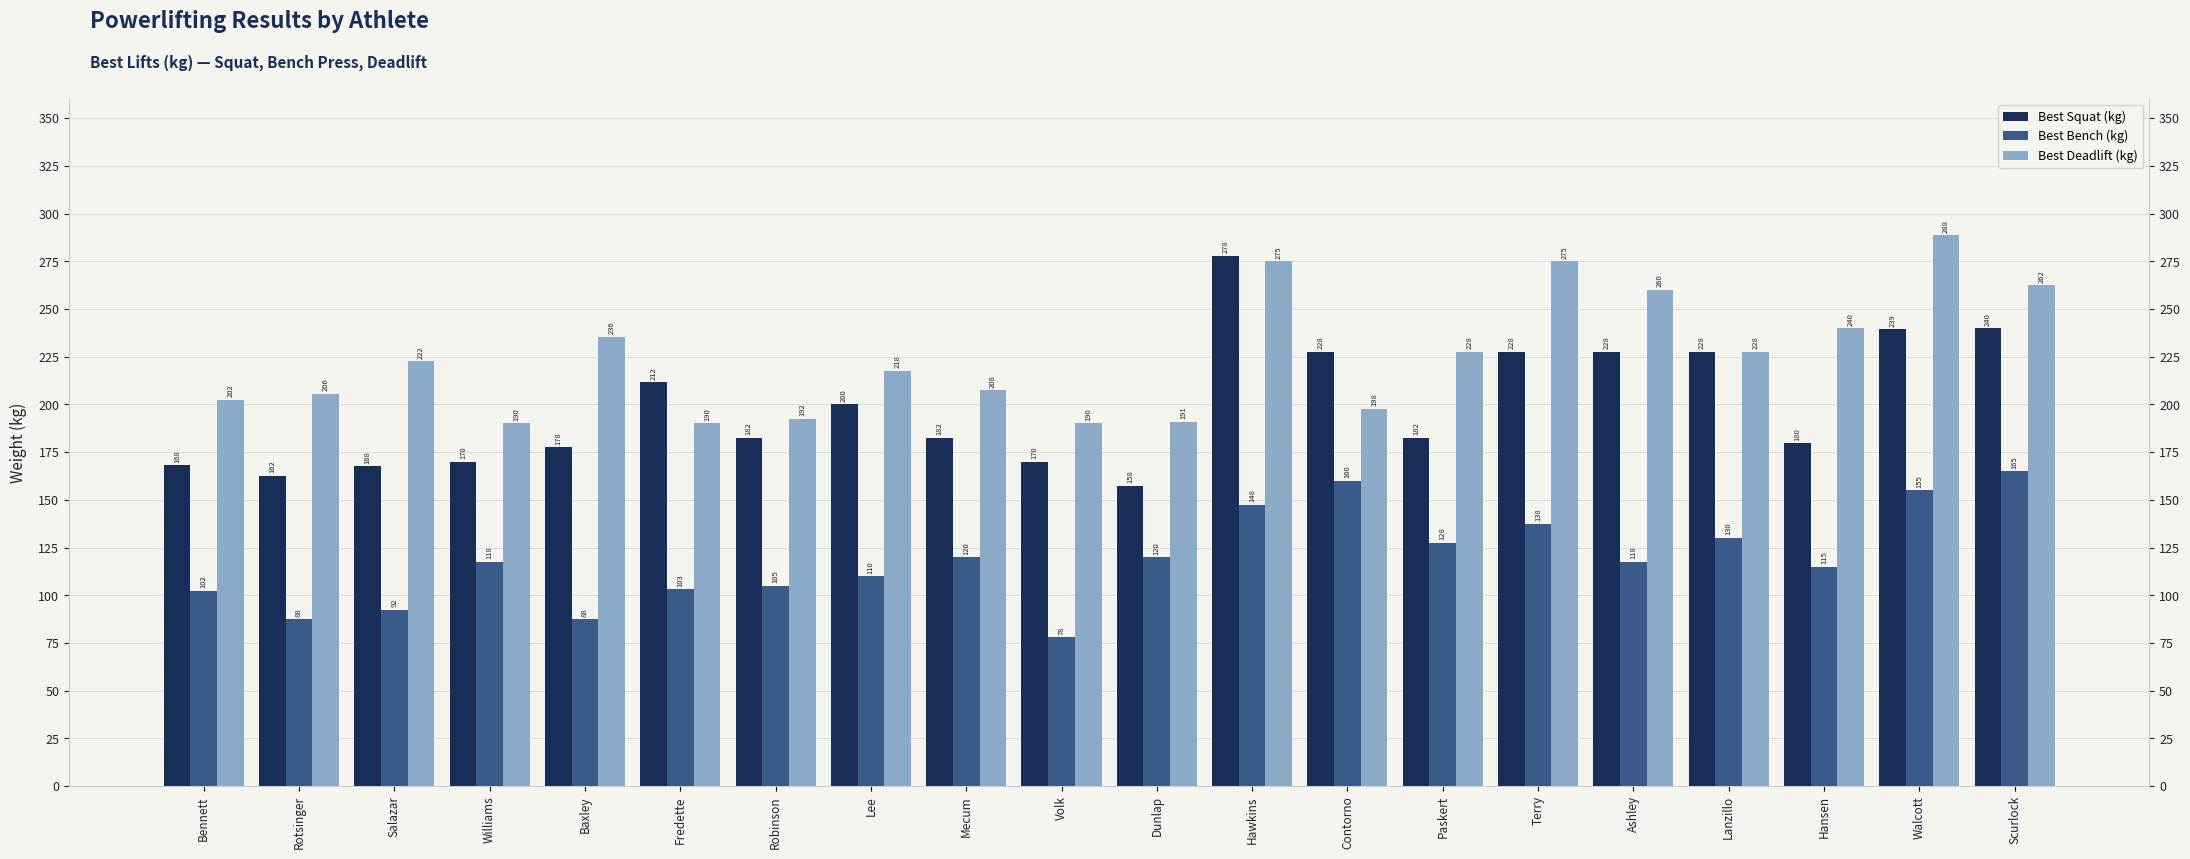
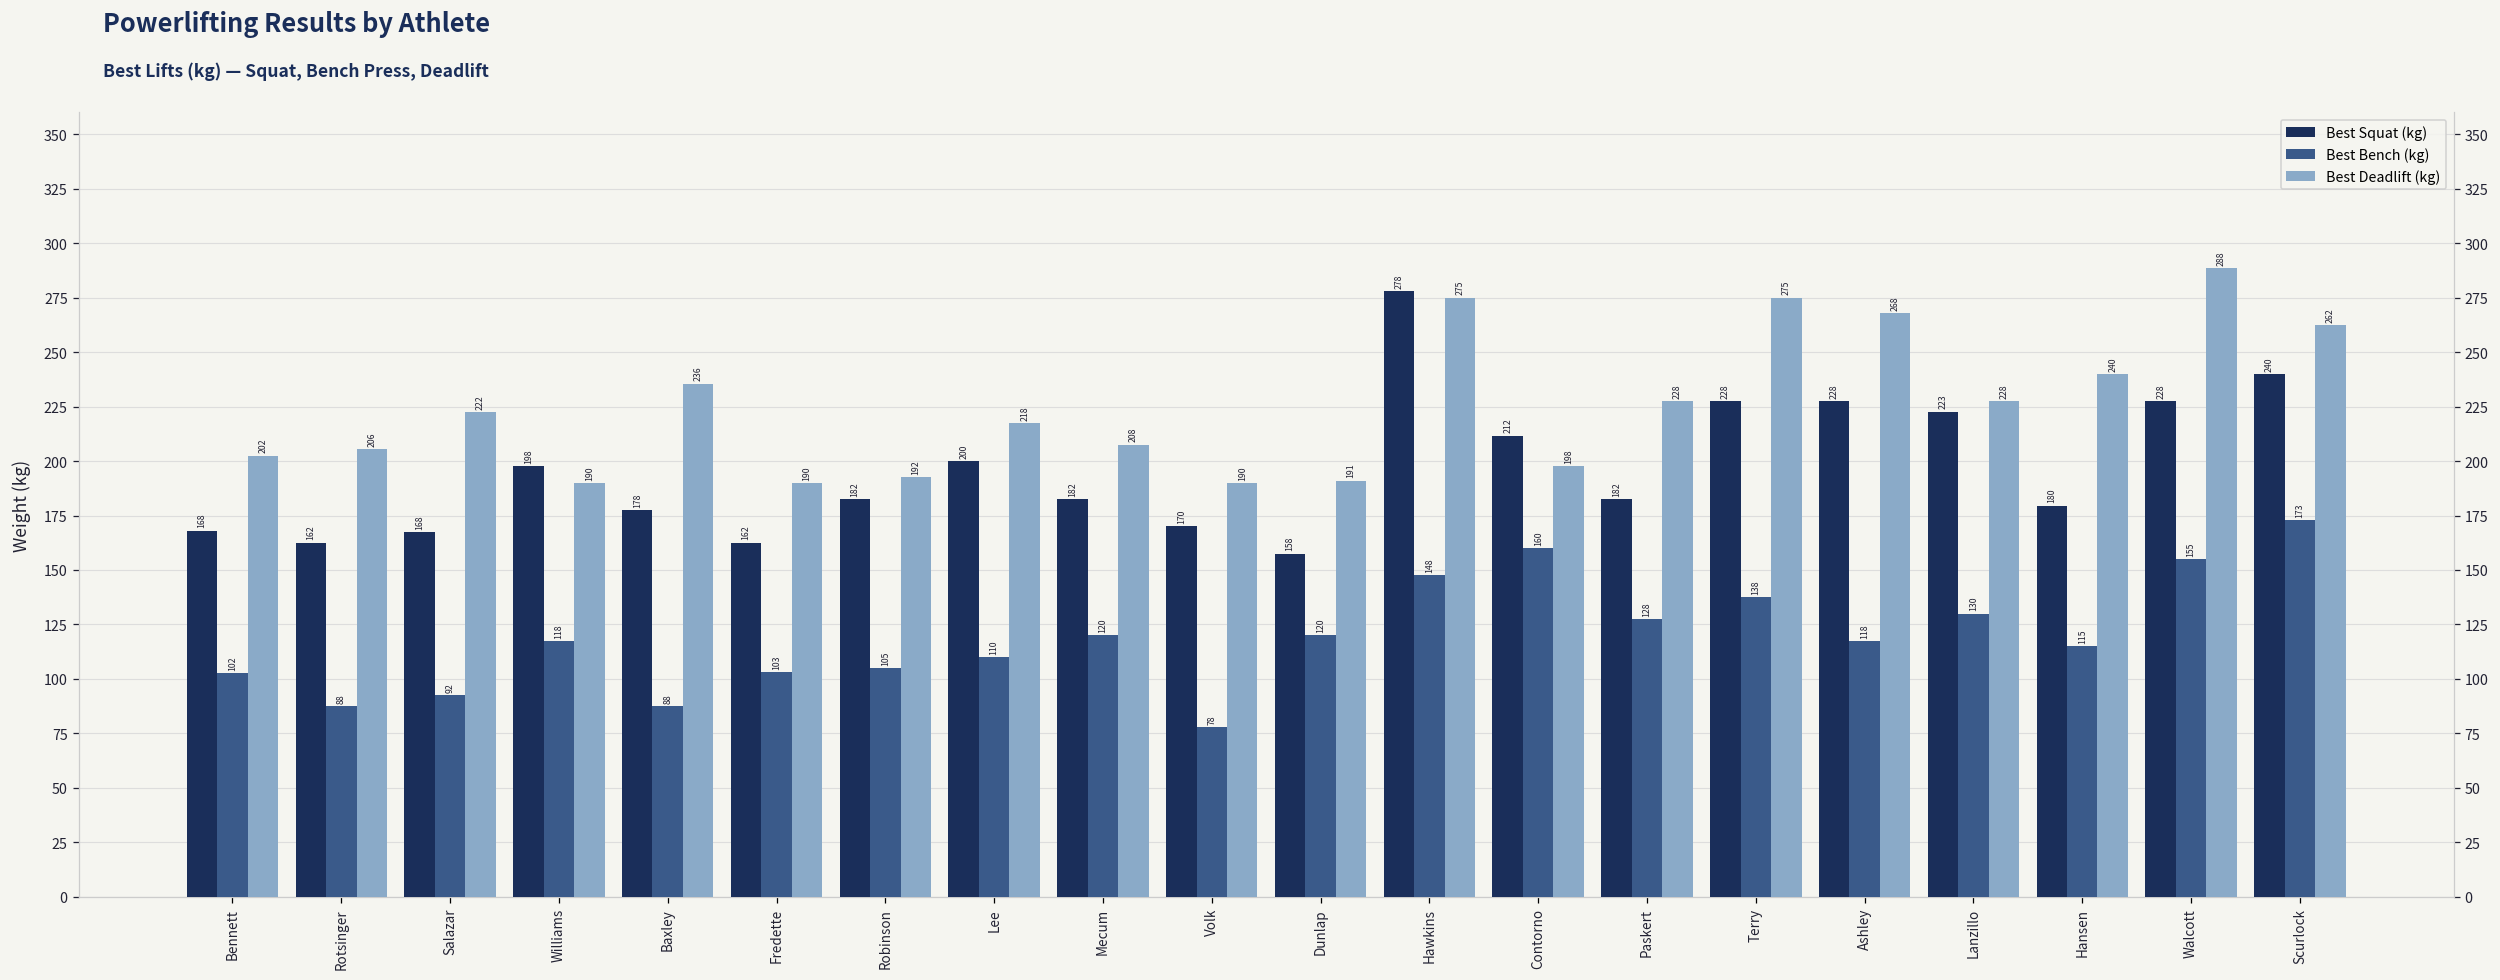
  {
    "Best Squat (kg)": {
      "Bennett": 168,
      "Rotsinger": 162,
      "Salazar": 168,
-     "Williams": 170,
+     "Williams": 198,
      "Baxley": 178,
-     "Fredette": 212,
+     "Fredette": 162,
      "Robinson": 182,
      "Lee": 200,
      "Mecum": 182,
      "Volk": 170,
      "Dunlap": 158,
      "Hawkins": 278,
-     "Contorno": 228,
+     "Contorno": 212,
      "Paskert": 182,
      "Terry": 228,
      "Ashley": 228,
-     "Lanzillo": 228,
+     "Lanzillo": 223,
      "Hansen": 180,
-     "Walcott": 239,
+     "Walcott": 228,
      "Scurlock": 240
    },
    "Best Bench (kg)": {
      "Bennett": 102,
      "Rotsinger": 88,
      "Salazar": 92,
      "Williams": 118,
      "Baxley": 88,
      "Fredette": 103,
      "Robinson": 105,
      "Lee": 110,
      "Mecum": 120,
      "Volk": 78,
      "Dunlap": 120,
      "Hawkins": 148,
      "Contorno": 160,
      "Paskert": 128,
      "Terry": 138,
      "Ashley": 118,
      "Lanzillo": 130,
      "Hansen": 115,
      "Walcott": 155,
-     "Scurlock": 165
+     "Scurlock": 173
    },
    "Best Deadlift (kg)": {
      "Bennett": 202,
      "Rotsinger": 206,
      "Salazar": 222,
      "Williams": 190,
      "Baxley": 236,
      "Fredette": 190,
      "Robinson": 192,
      "Lee": 218,
      "Mecum": 208,
      "Volk": 190,
      "Dunlap": 191,
      "Hawkins": 275,
      "Contorno": 198,
      "Paskert": 228,
      "Terry": 275,
-     "Ashley": 260,
+     "Ashley": 268,
      "Lanzillo": 228,
      "Hansen": 240,
      "Walcott": 288,
      "Scurlock": 262
    }
  }
